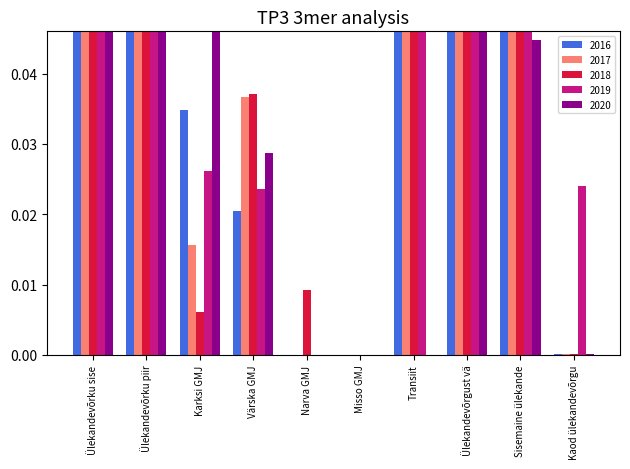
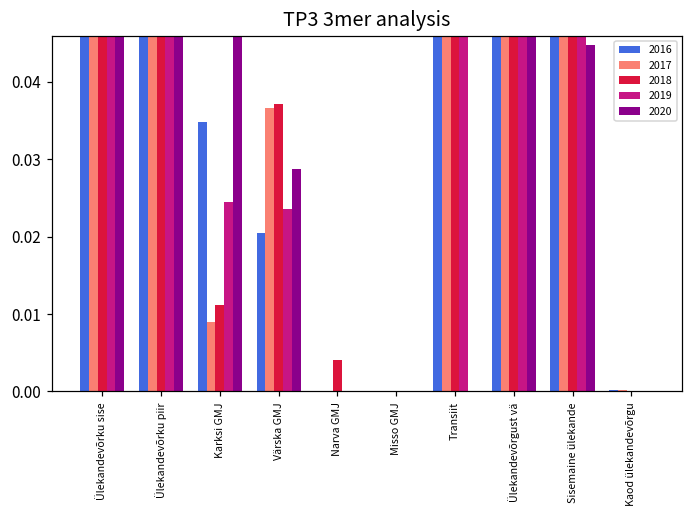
  {
    "2016": {
      "Karksi GMJ": 0.035,
      "Värska GMJ": 0.020,
      "Narva GMJ": 0.000
    },
    "2017": {
-     "Karksi GMJ": 0.016,
+     "Karksi GMJ": 0.009,
      "Värska GMJ": 0.037,
      "Narva GMJ": 0.000
    },
    "2018": {
-     "Karksi GMJ": 0.006,
+     "Karksi GMJ": 0.011,
      "Värska GMJ": 0.037,
-     "Narva GMJ": 0.009
+     "Narva GMJ": 0.004
    },
    "2019": {
-     "Karksi GMJ": 0.026,
+     "Karksi GMJ": 0.024,
      "Värska GMJ": 0.024,
      "Narva GMJ": 0.000,
-     "Kaod ülekandevõrgu": 0.024
+     "Kaod ülekandevõrgu": 0.000
    },
    "2020": {
      "Värska GMJ": 0.029,
      "Narva GMJ": 0.000,
      "Transiit": 0.000,
      "Sisemaine ülekande": 0.045
    }
  }
